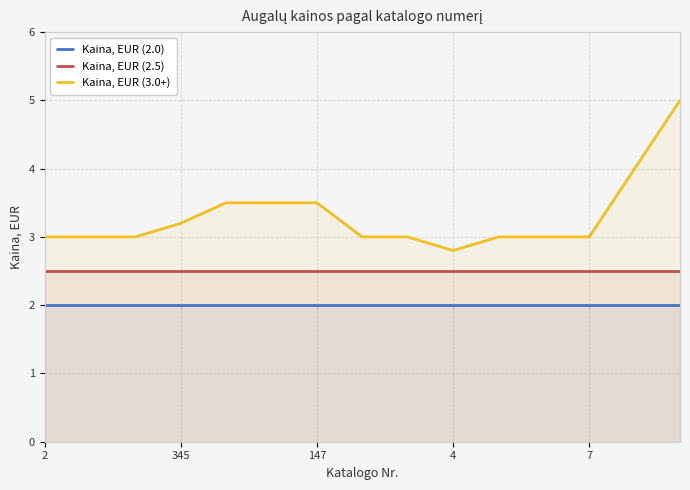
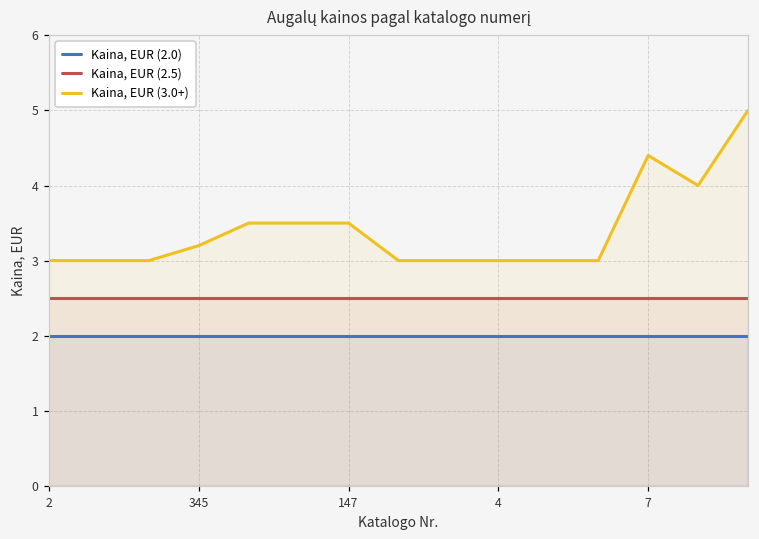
  {
    "Kaina, EUR (2.0)": {
      "2": 2.0,
      "345": 2.0,
      "147": 2.0,
      "4": 2.0,
      "7": 2.0
    },
    "Kaina, EUR (2.5)": {
      "2": 2.5,
      "345": 2.5,
      "147": 2.5,
      "4": 2.5,
      "7": 2.5
    },
    "Kaina, EUR (3.0+)": {
      "2": 3.0,
      "345": 3.2,
      "147": 3.5,
-     "4": 2.8,
-     "7": 3.0
+     "4": 3.0,
+     "7": 4.4
    }
  }
